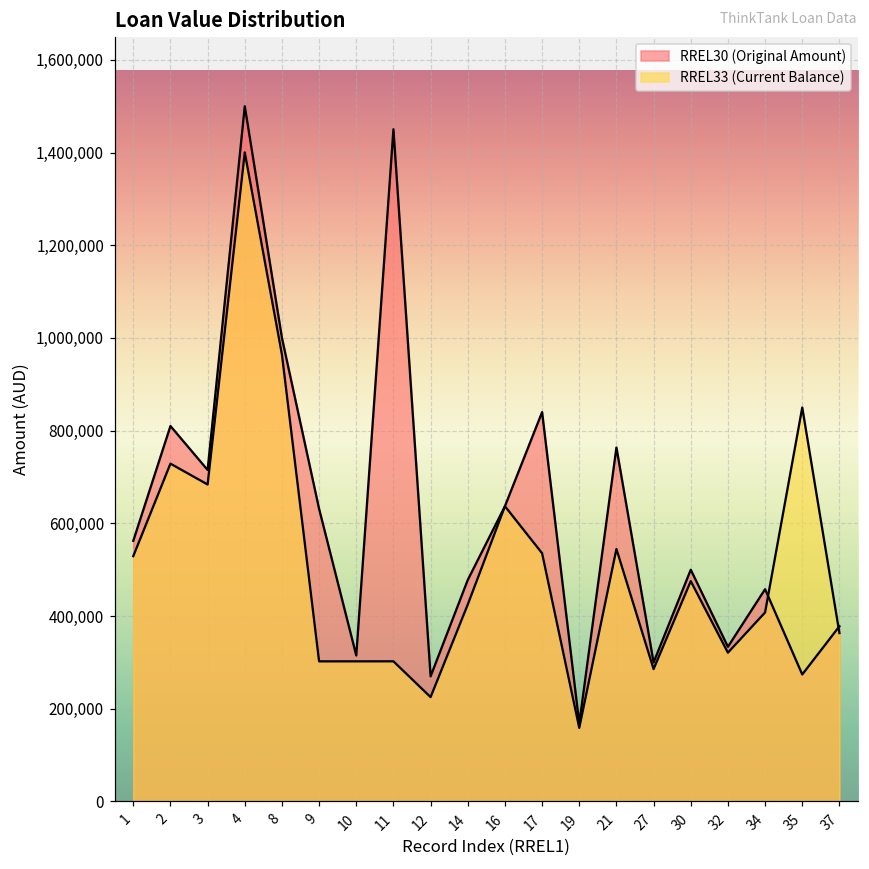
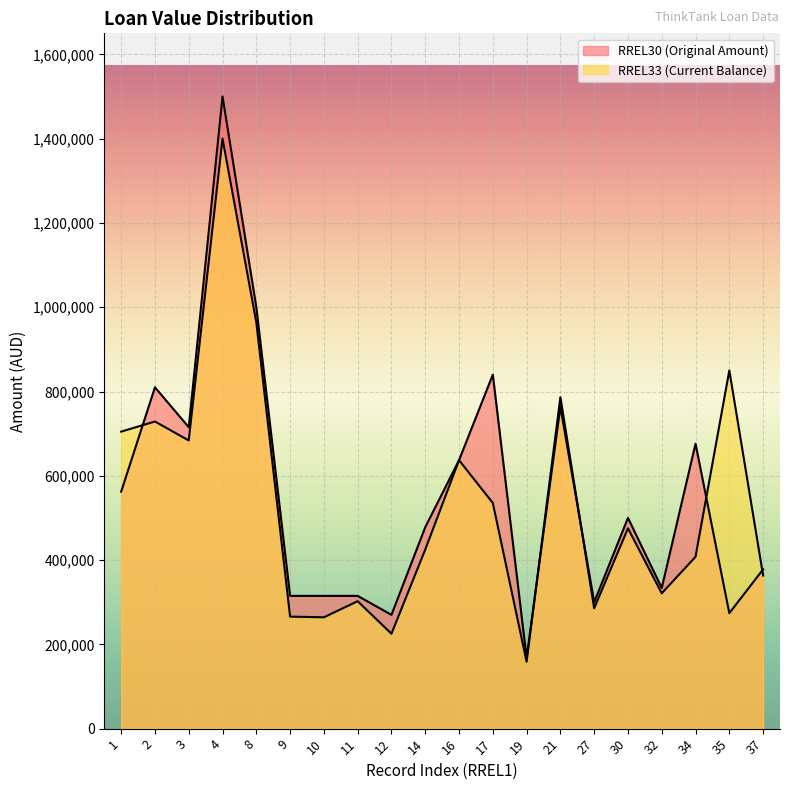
  {
    "RREL30 (Original Amount)": {
      "1": "560,000",
      "2": "810,000",
      "3": "720,000",
      "4": "1,500,000",
      "8": "1,000,000",
-     "9": "630,000",
+     "9": "320,000",
      "10": "320,000",
-     "11": "1,450,000",
+     "11": "320,000",
      "12": "270,000",
      "14": "480,000",
      "17": "840,000",
      "19": "170,000",
      "21": "760,000",
      "27": "300,000",
      "30": "500,000",
      "32": "330,000",
-     "34": "460,000",
+     "34": "680,000",
      "35": "270,000",
      "37": "380,000"
    },
    "RREL33 (Current Balance)": {
-     "1": "530,000",
+     "1": "700,000",
      "2": "730,000",
      "3": "680,000",
      "4": "1,400,000",
      "8": "960,000",
-     "9": "300,000",
-     "10": "300,000",
+     "9": "270,000",
+     "10": "260,000",
      "11": "300,000",
      "12": "230,000",
      "14": "420,000",
      "17": "540,000",
      "19": "160,000",
-     "21": "540,000",
+     "21": "790,000",
      "27": "290,000",
      "30": "480,000",
      "32": "320,000",
      "34": "410,000",
      "35": "850,000",
      "37": "360,000"
    }
  }
